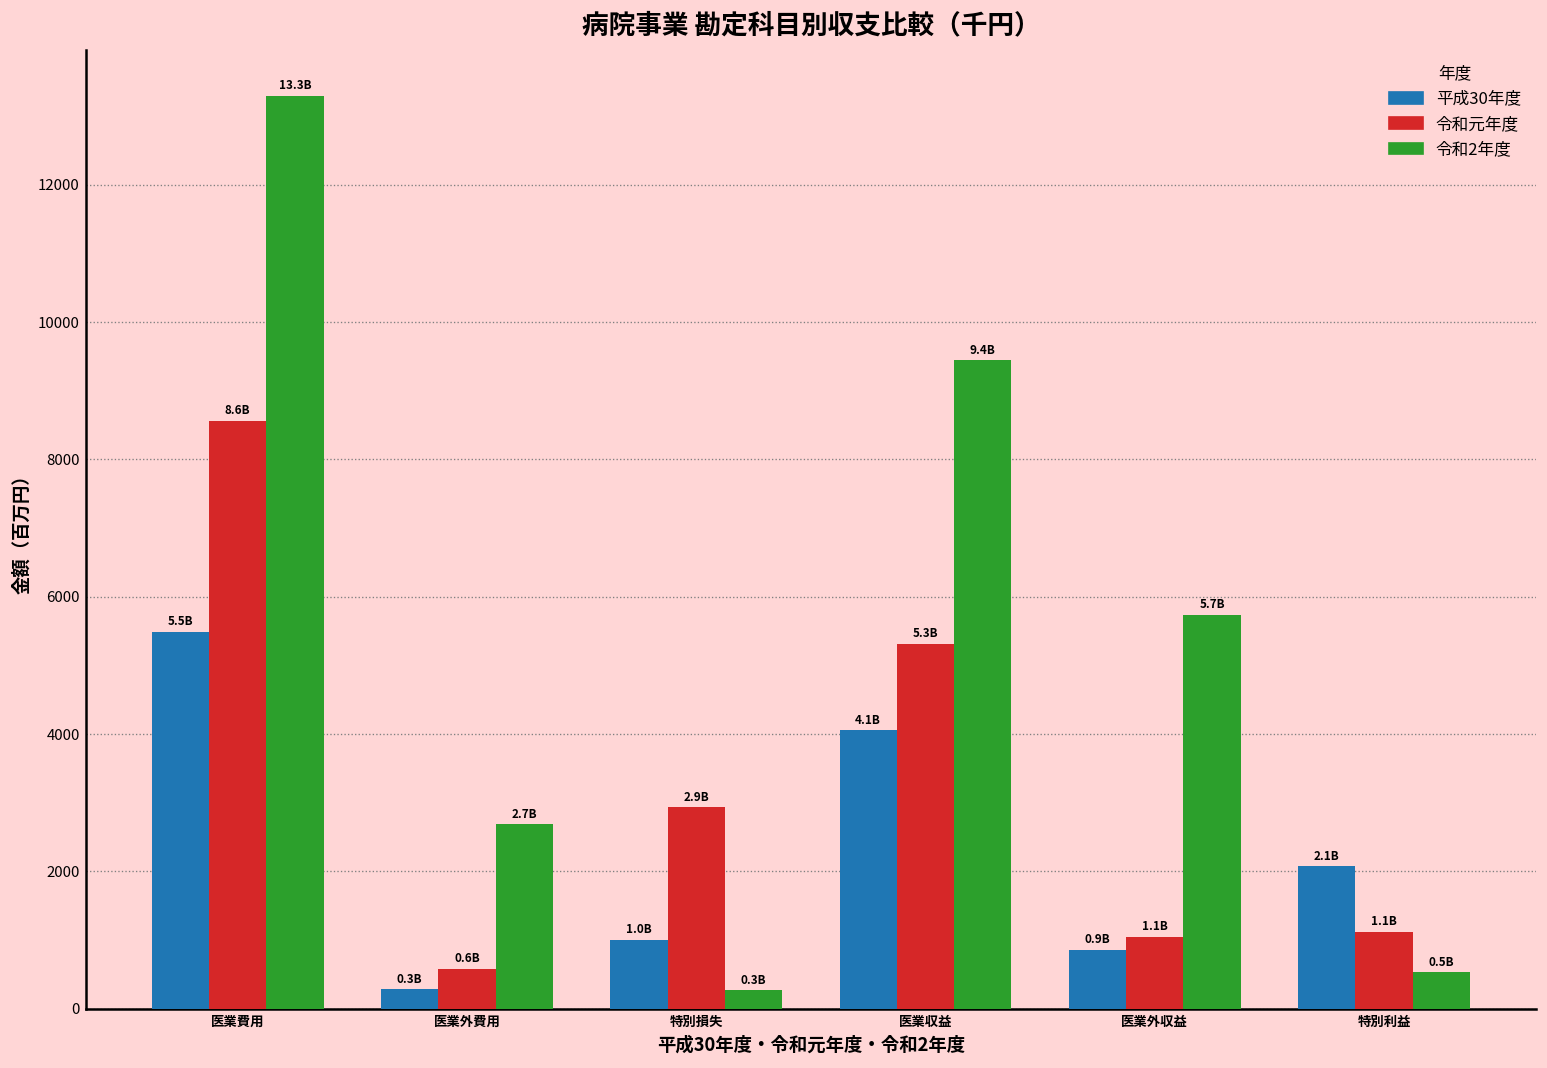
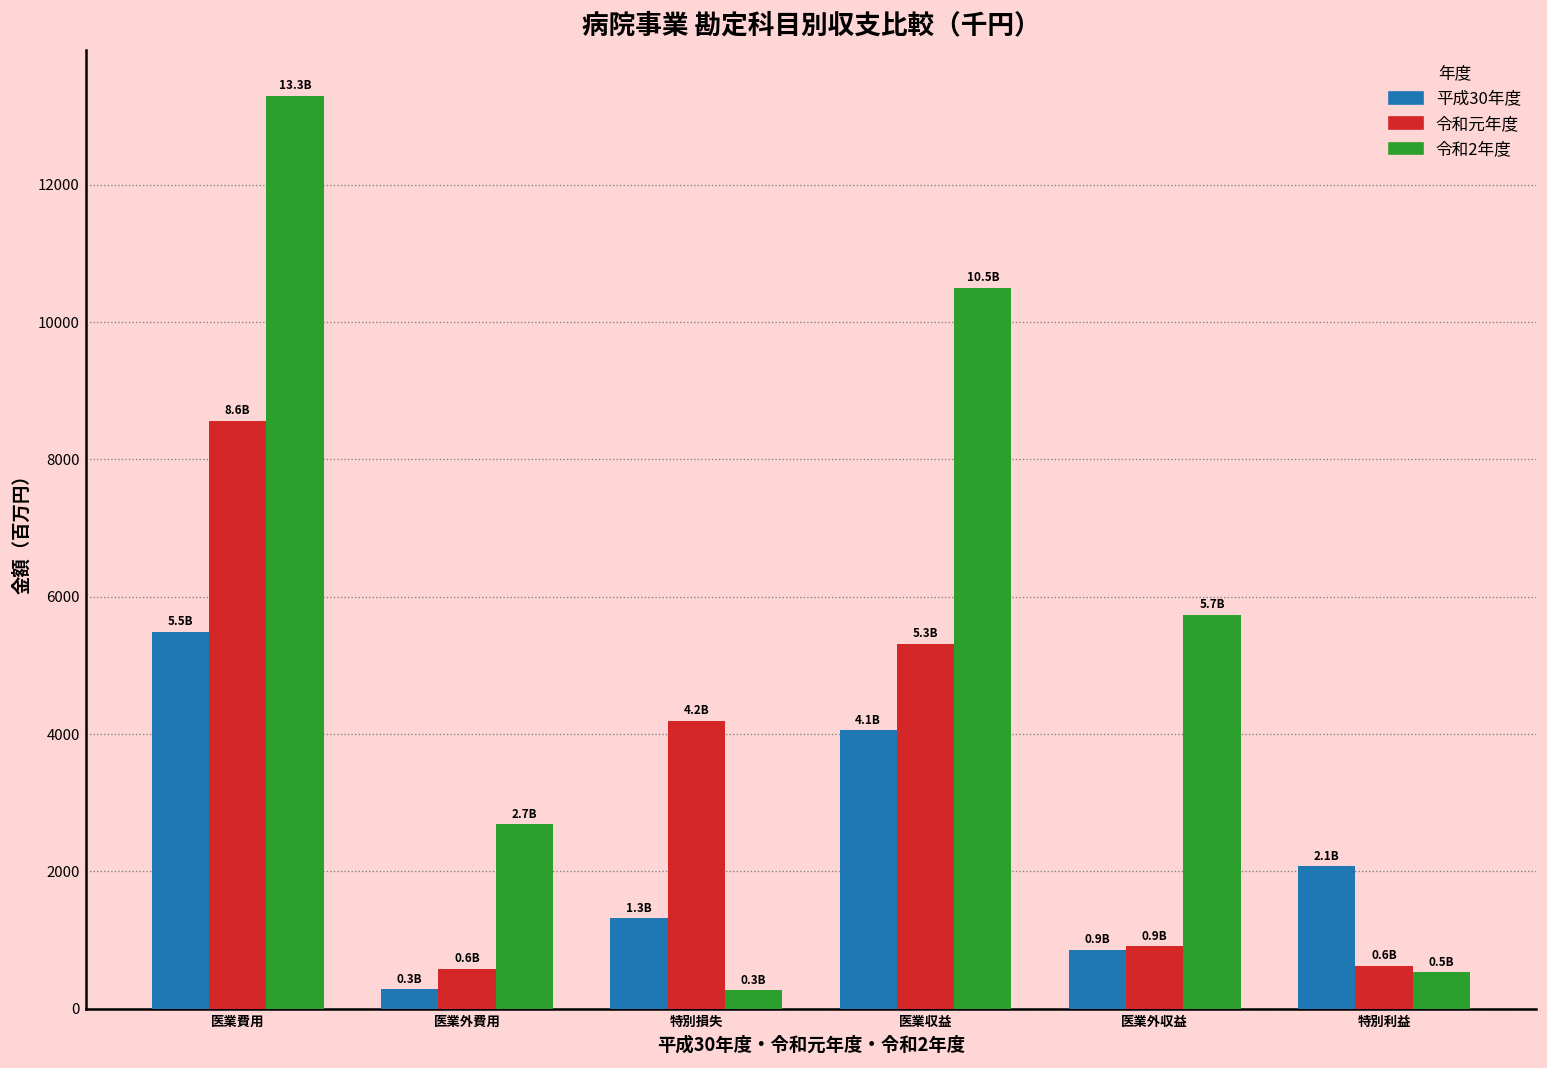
  {
    "平成30年度": {
      "医業費用": "5.5B",
      "医業外費用": "0.3B",
-     "特別損失": "1.0B",
+     "特別損失": "1.3B",
      "医業収益": "4.1B",
      "医業外収益": "0.9B",
      "特別利益": "2.1B"
    },
    "令和元年度": {
      "医業費用": "8.6B",
      "医業外費用": "0.6B",
-     "特別損失": "2.9B",
+     "特別損失": "4.2B",
      "医業収益": "5.3B",
-     "医業外収益": "1.1B",
-     "特別利益": "1.1B"
+     "医業外収益": "0.9B",
+     "特別利益": "0.6B"
    },
    "令和2年度": {
      "医業費用": "13.3B",
      "医業外費用": "2.7B",
      "特別損失": "0.3B",
-     "医業収益": "9.4B",
+     "医業収益": "10.5B",
      "医業外収益": "5.7B",
      "特別利益": "0.5B"
    }
  }
